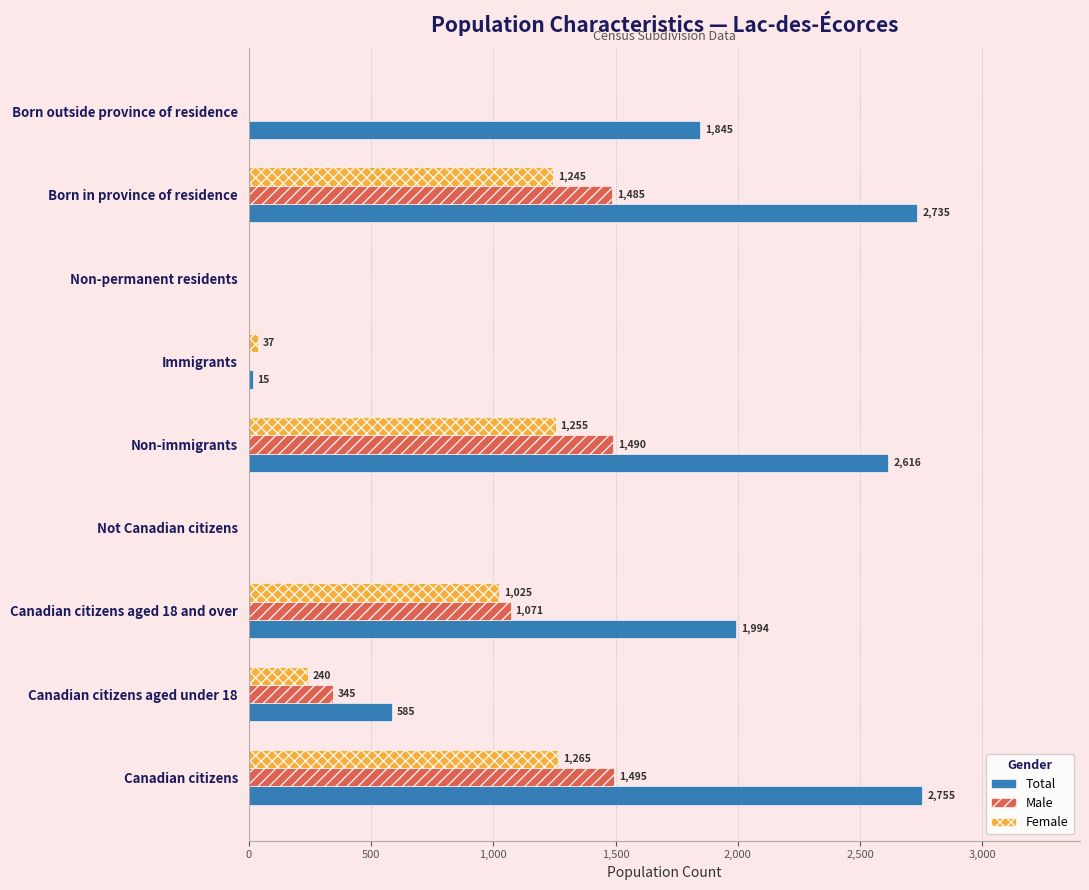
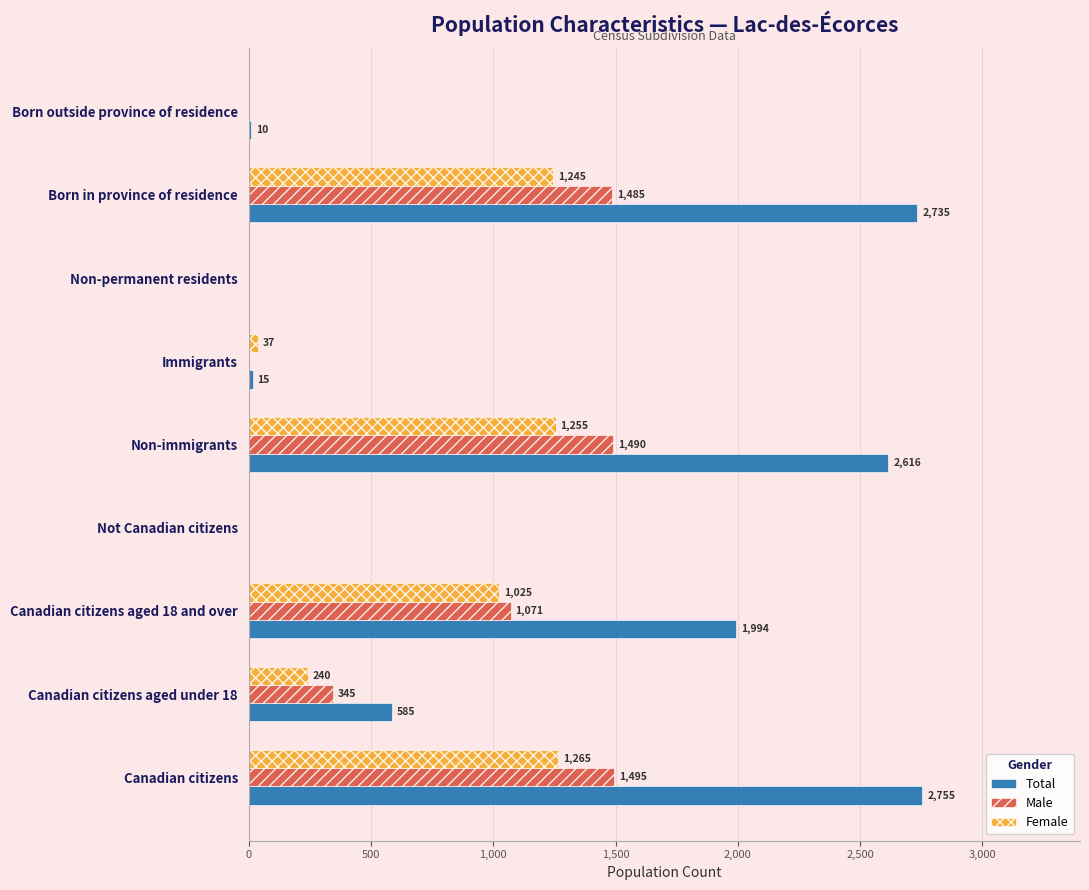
  {
    "Total": {
-     "Born outside province of residence": "1,845",
+     "Born outside province of residence": "10",
      "Born in province of residence": "2,735",
      "Immigrants": "15",
      "Non-immigrants": "2,616",
      "Canadian citizens aged 18 and over": "1,994",
      "Canadian citizens aged under 18": "585",
      "Canadian citizens": "2,755"
    },
    "Male": {
      "Born in province of residence": "1,485",
      "Non-immigrants": "1,490",
      "Canadian citizens aged 18 and over": "1,071",
      "Canadian citizens aged under 18": "345",
      "Canadian citizens": "1,495"
    },
    "Female": {
      "Born in province of residence": "1,245",
      "Immigrants": "37",
      "Non-immigrants": "1,255",
      "Canadian citizens aged 18 and over": "1,025",
      "Canadian citizens aged under 18": "240",
      "Canadian citizens": "1,265"
    }
  }
